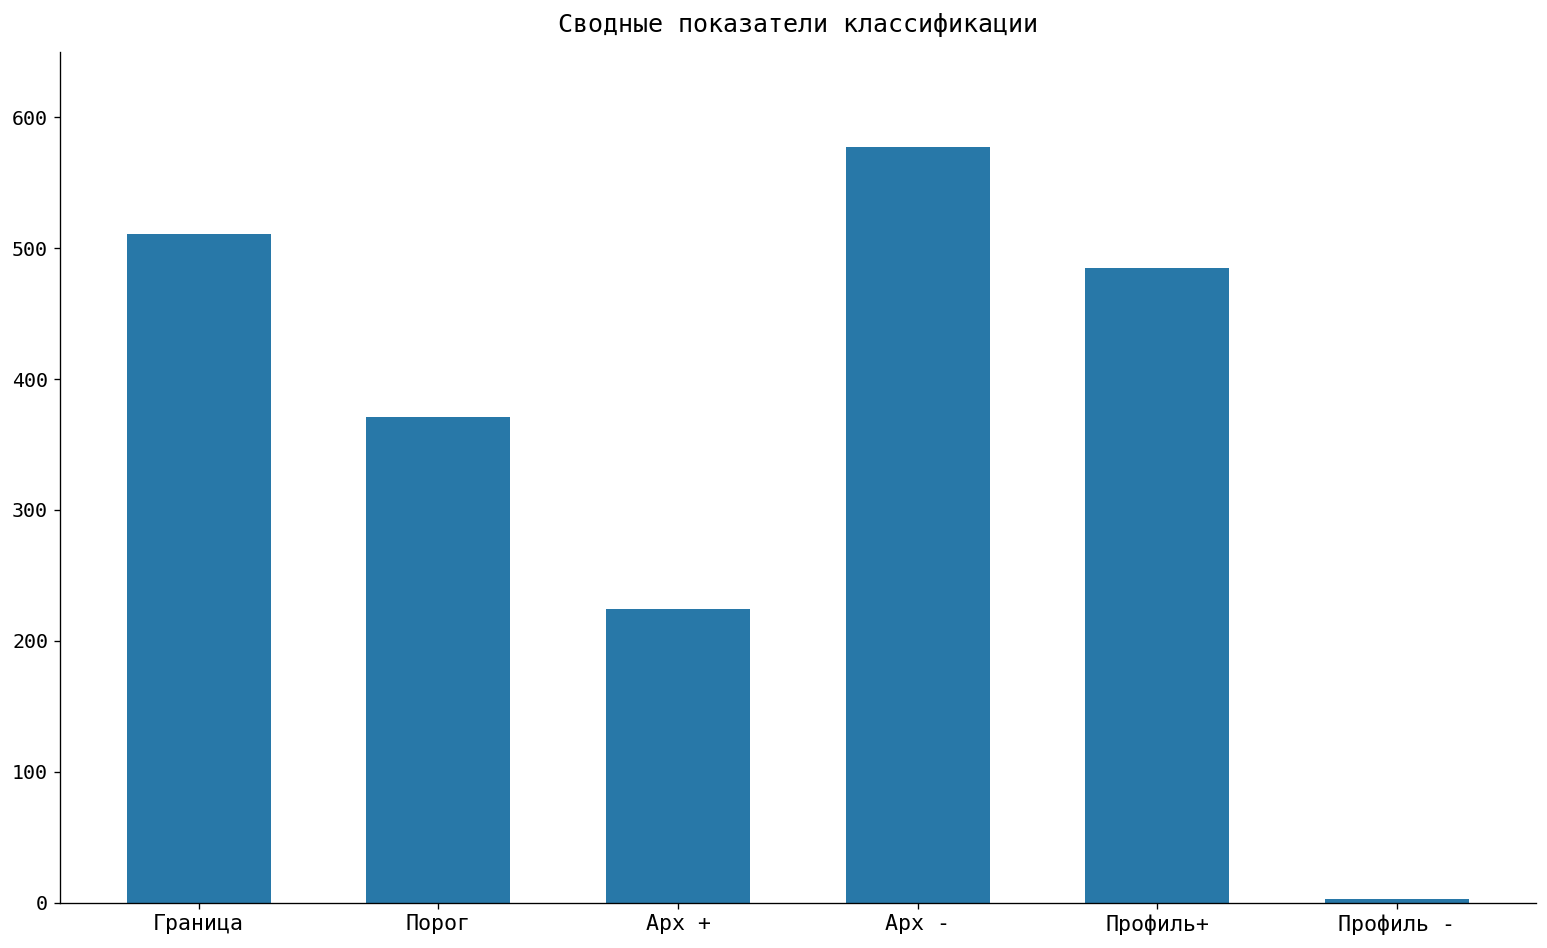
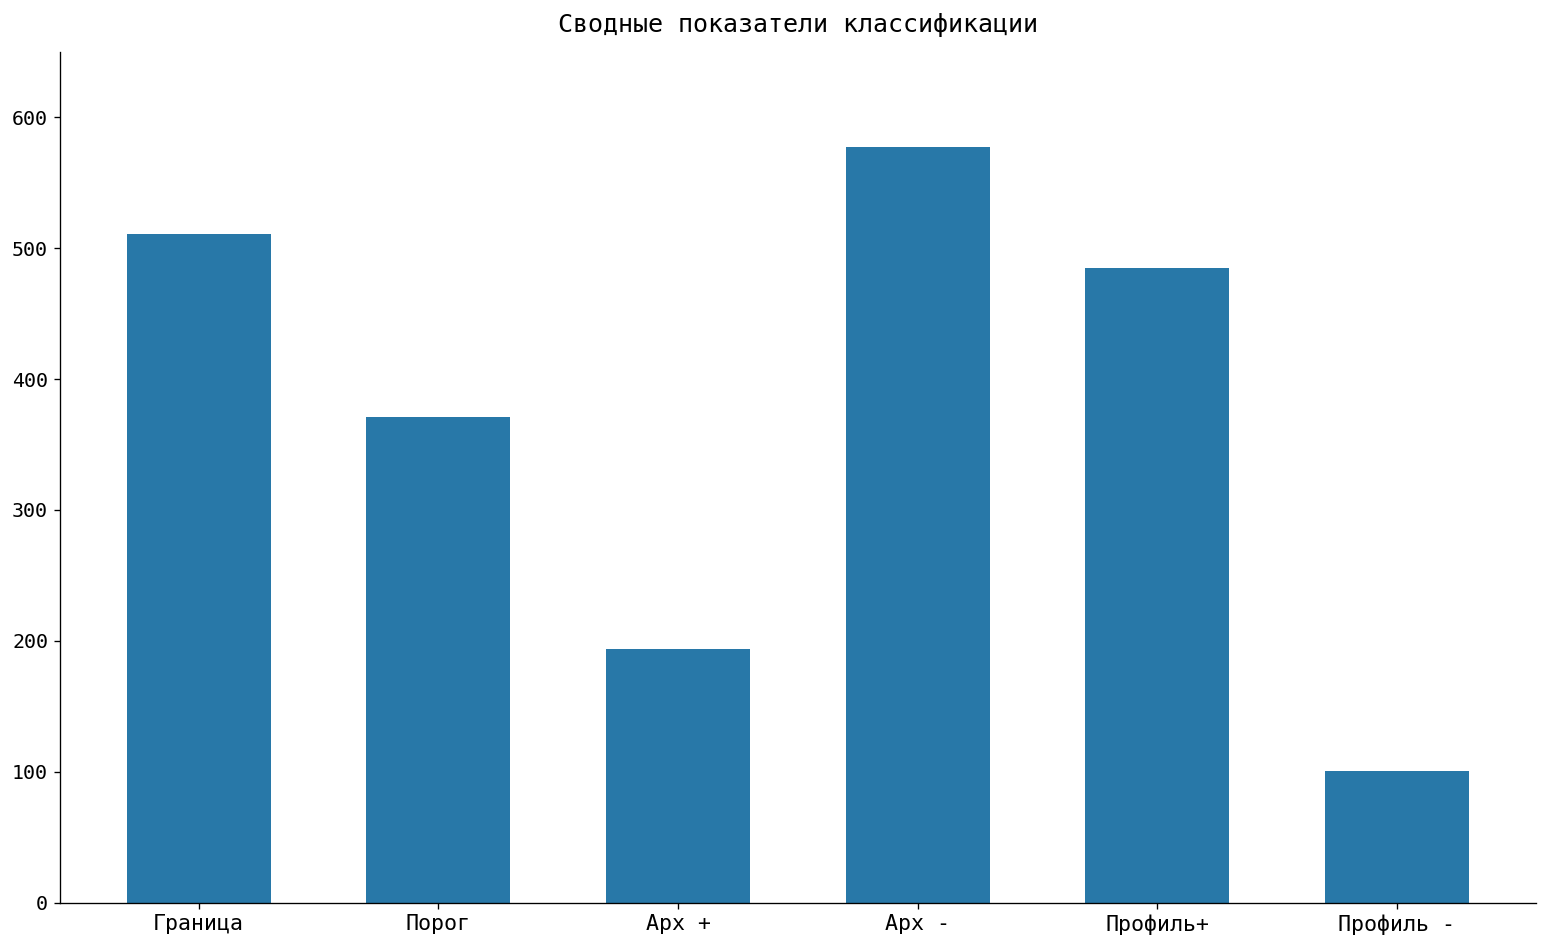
  {
    "Граница": 511,
    "Порог": 371,
-   "Арх +": 224,
+   "Арх +": 194,
    "Арх -": 577,
    "Профиль+": 485,
-   "Профиль -": 3
+   "Профиль -": 101
  }
